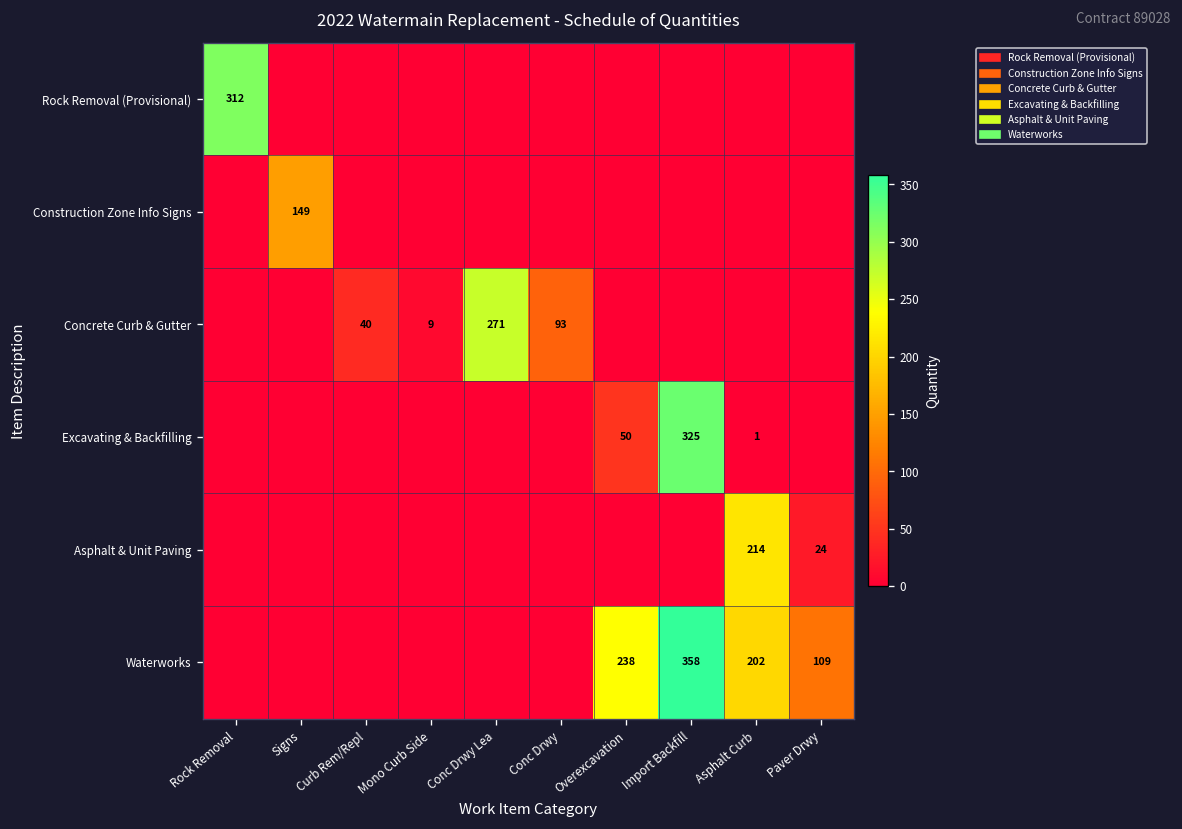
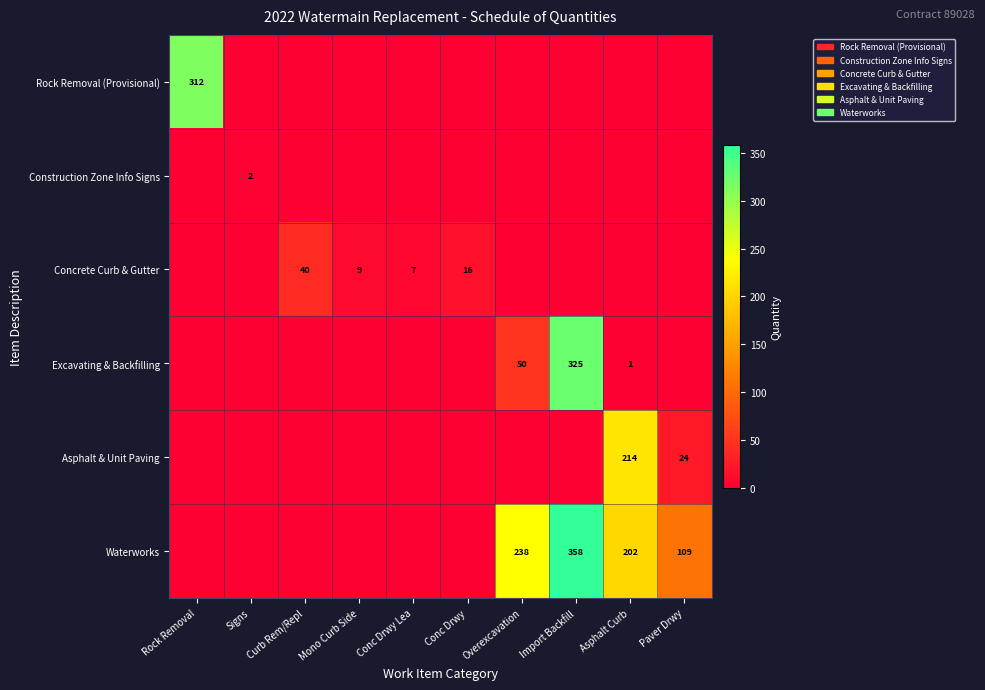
  {
    "Rock Removal (Provisional)": {
      "Rock Removal": 312
    },
    "Construction Zone Info Signs": {
-     "Signs": 149
+     "Signs": 2
    },
    "Concrete Curb & Gutter": {
      "Curb Rem/Repl": 40,
      "Mono Curb Side": 9,
-     "Conc Drwy Lea": 271,
-     "Conc Drwy": 93
+     "Conc Drwy Lea": 7,
+     "Conc Drwy": 16
    },
    "Excavating & Backfilling": {
      "Overexcavation": 50,
      "Import Backfill": 325,
      "Asphalt Curb": 1
    },
    "Asphalt & Unit Paving": {
      "Asphalt Curb": 214,
      "Paver Drwy": 24
    },
    "Waterworks": {
      "Overexcavation": 238,
      "Import Backfill": 358,
      "Asphalt Curb": 202,
      "Paver Drwy": 109
    }
  }
